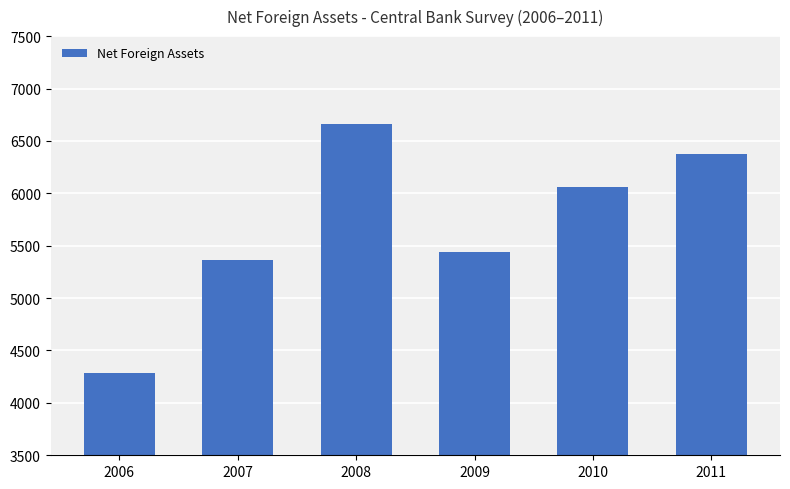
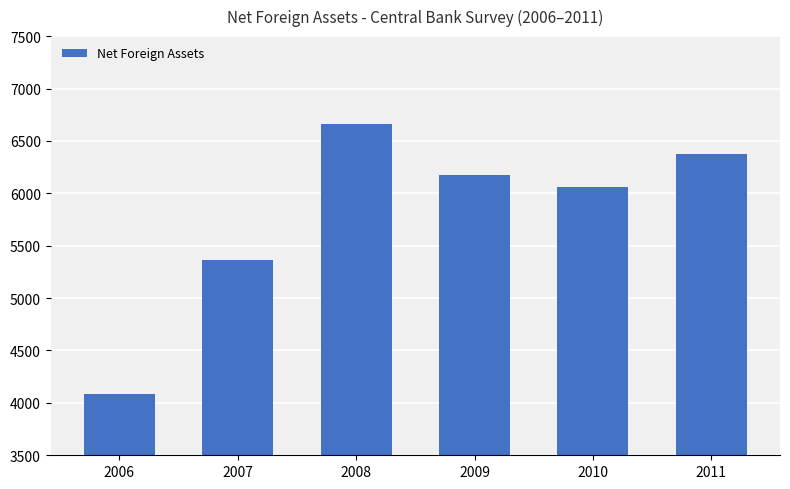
  {
-   "2006": 4290,
+   "2006": 4080,
    "2007": 5360,
    "2008": 6660,
-   "2009": 5440,
+   "2009": 6180,
    "2010": 6060,
    "2011": 6380
  }
